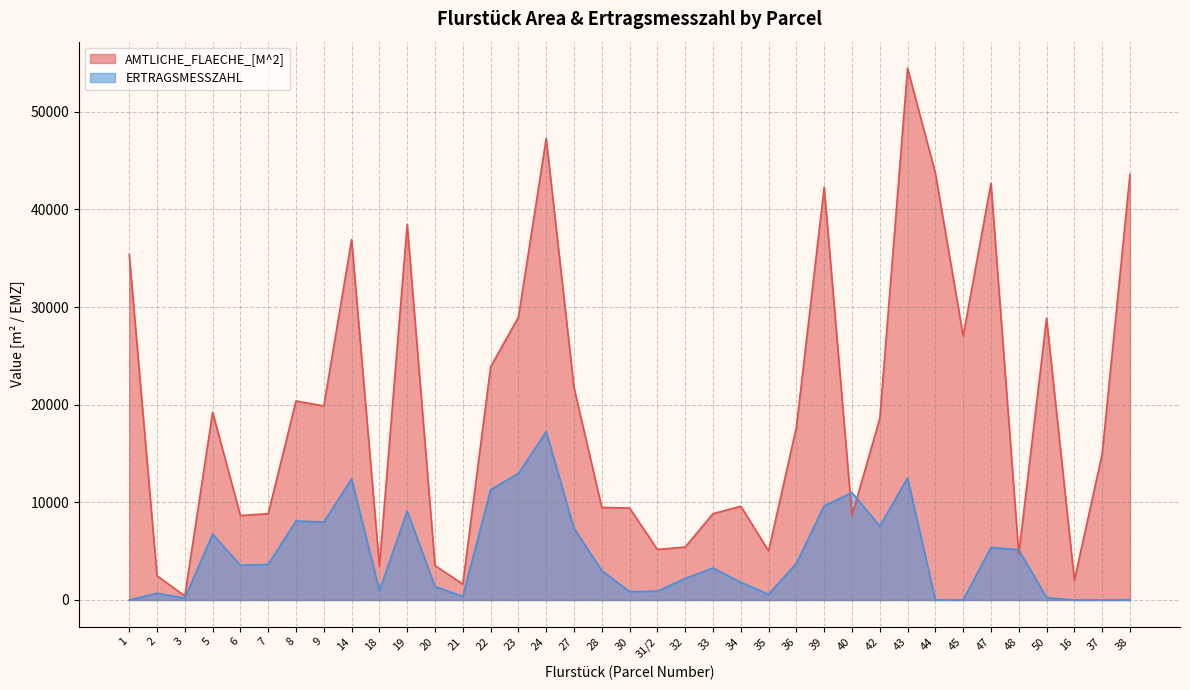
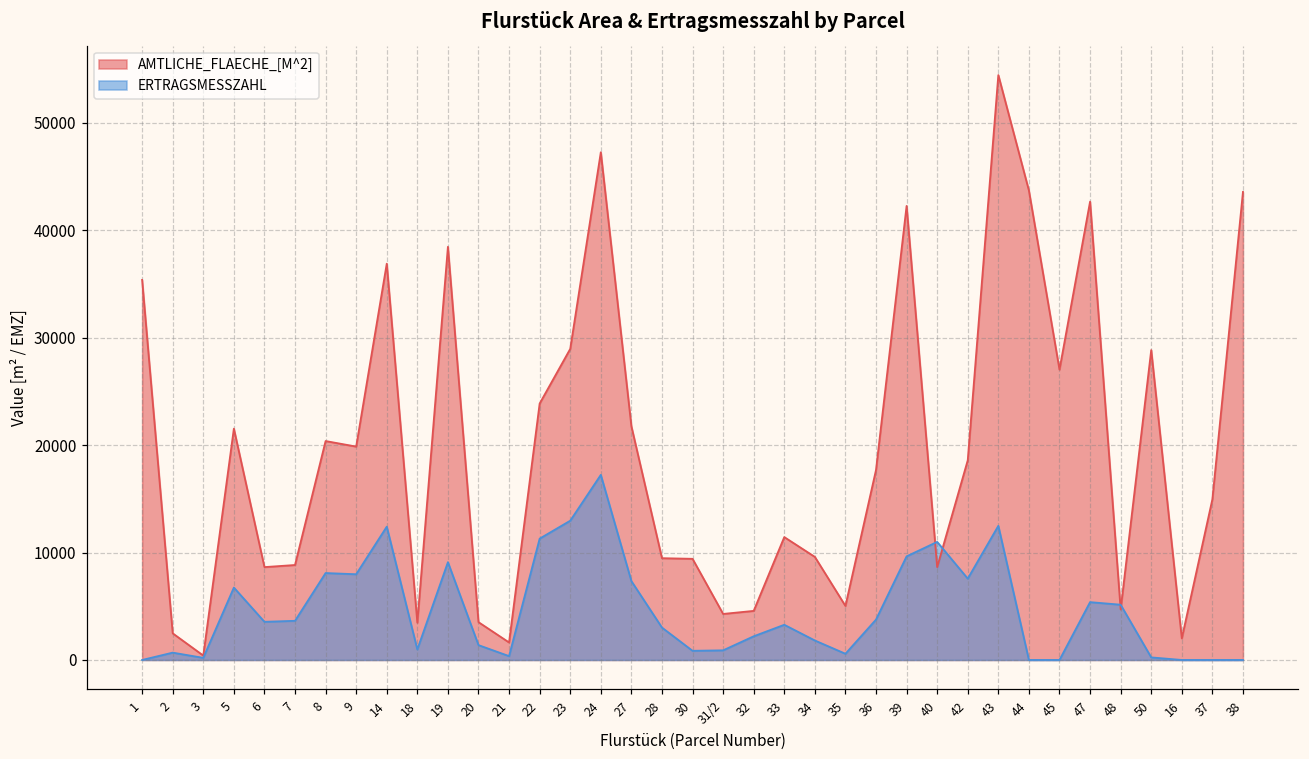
  {
    "AMTLICHE_FLAECHE_[M^2]": {
      "1": 35000,
      "2": 2000,
-     "5": 19000,
+     "5": 22000,
      "6": 9000,
      "7": 9000,
      "8": 20000,
      "9": 20000,
      "14": 37000,
      "18": 3000,
      "19": 38000,
      "20": 4000,
      "21": 2000,
      "22": 24000,
      "23": 29000,
      "24": 47000,
      "27": 22000,
      "28": 9000,
      "30": 9000,
-     "31/2": 5000,
-     "32": 5400,
-     "33": 9000,
+     "31/2": 4000,
+     "32": 4600,
+     "33": 11000,
      "34": 10000,
      "35": 5000,
      "36": 18000,
      "39": 42000,
      "40": 9000,
      "42": 19000,
      "43": 54000,
      "44": 44000,
      "45": 27000,
      "47": 43000,
      "48": 5000,
      "50": 29000,
      "16": 2000,
      "37": 15000,
      "38": 44000
    },
    "ERTRAGSMESSZAHL": {
      "1": 0,
      "2": 1000,
      "5": 7000,
      "6": 4000,
      "7": 4000,
      "8": 8000,
      "9": 8000,
      "14": 12000,
      "18": 1000,
      "19": 9000,
      "20": 1000,
      "21": 0,
      "22": 11000,
      "23": 13000,
      "24": 17000,
      "27": 7000,
      "28": 3000,
      "30": 1000,
      "31/2": 1000,
      "32": 2000,
      "33": 3000,
      "34": 2000,
      "35": 1000,
      "36": 4000,
      "39": 10000,
      "40": 11000,
      "42": 8000,
      "43": 12000,
      "44": 0,
      "45": 0,
      "47": 5000,
      "48": 5000,
      "50": 0,
      "16": 0,
      "37": 0,
      "38": 0
    }
  }
